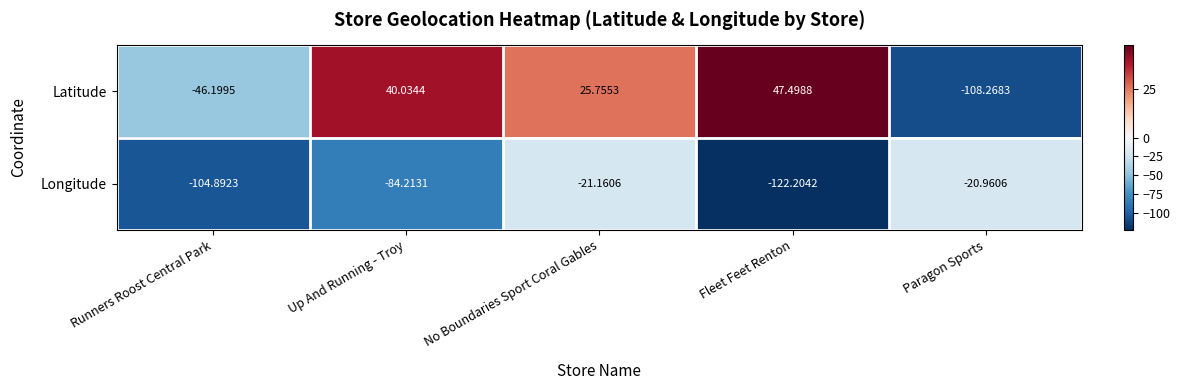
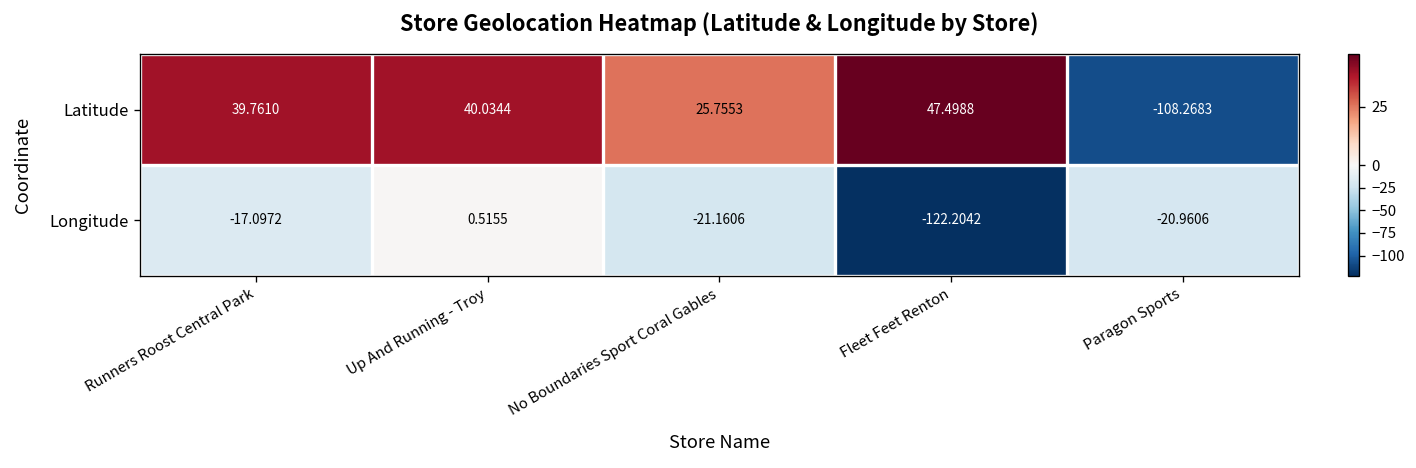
  {
    "Latitude": {
-     "Runners Roost Central Park": -46.1995,
+     "Runners Roost Central Park": 39.7610,
      "Up And Running - Troy": 40.0344,
      "No Boundaries Sport Coral Gables": 25.7553,
      "Fleet Feet Renton": 47.4988,
      "Paragon Sports": -108.2683
    },
    "Longitude": {
-     "Runners Roost Central Park": -104.8923,
-     "Up And Running - Troy": -84.2131,
+     "Runners Roost Central Park": -17.0972,
+     "Up And Running - Troy": 0.5155,
      "No Boundaries Sport Coral Gables": -21.1606,
      "Fleet Feet Renton": -122.2042,
      "Paragon Sports": -20.9606
    }
  }
